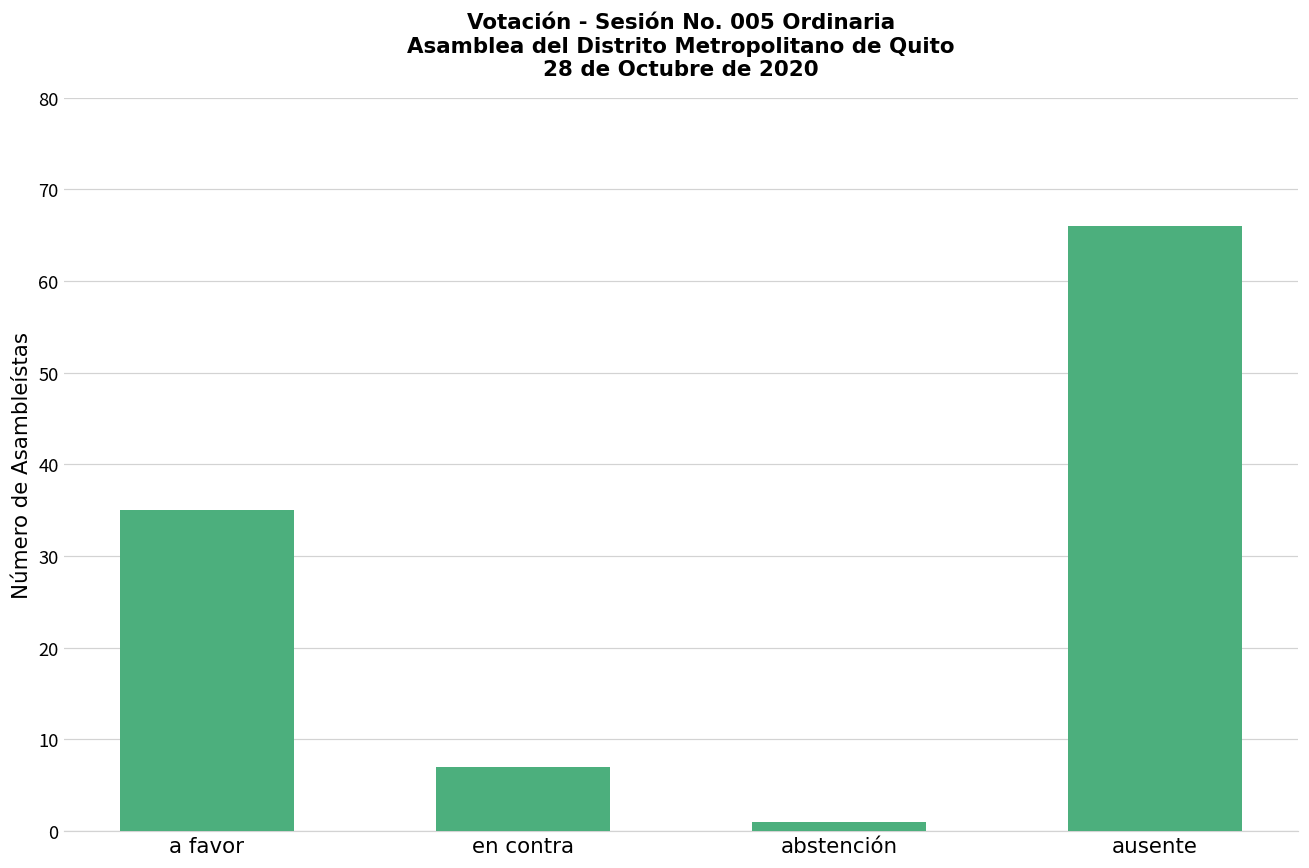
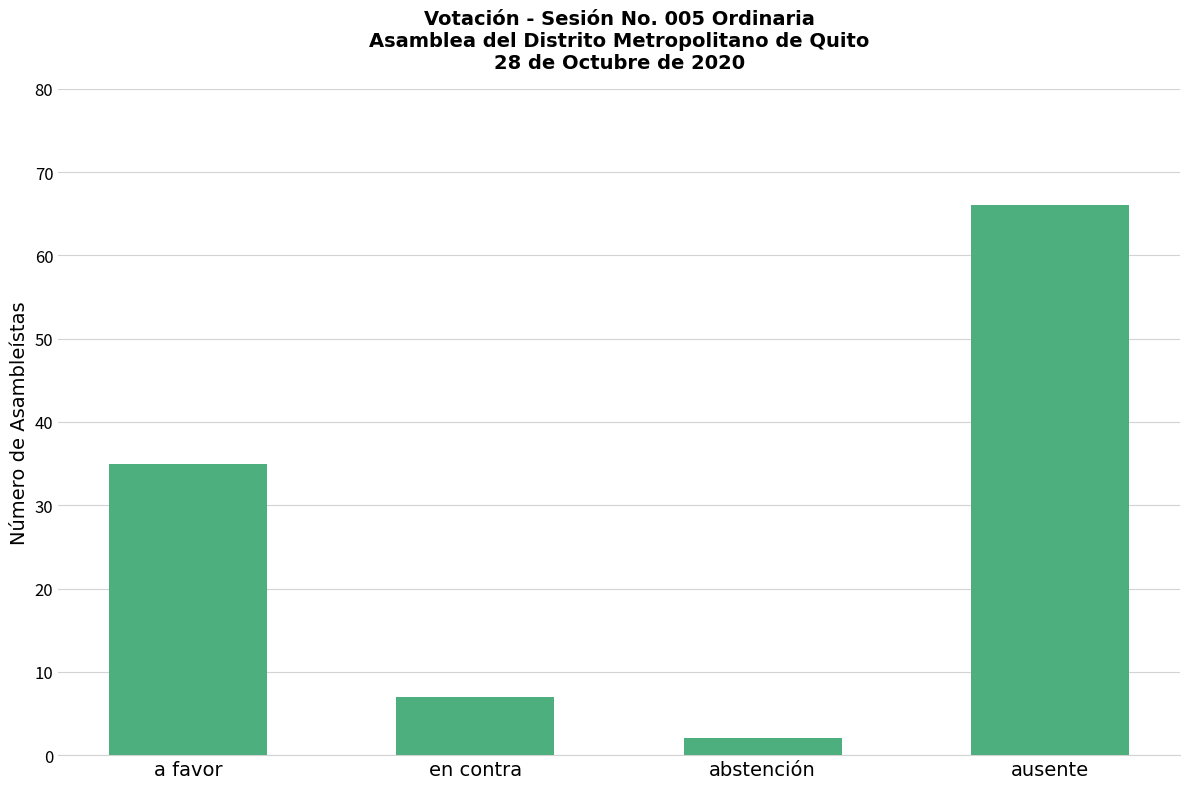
  {
    "a favor": 35,
    "en contra": 7,
-   "abstención": 1,
+   "abstención": 2,
    "ausente": 66
  }
